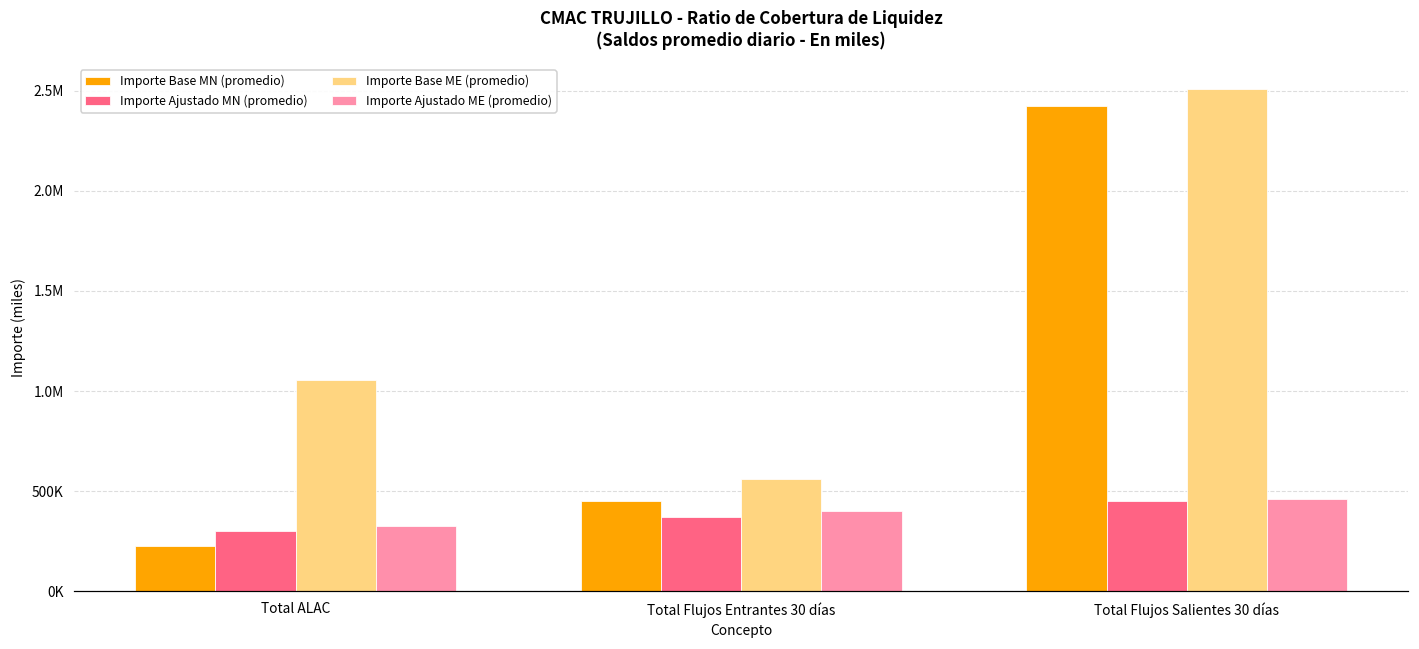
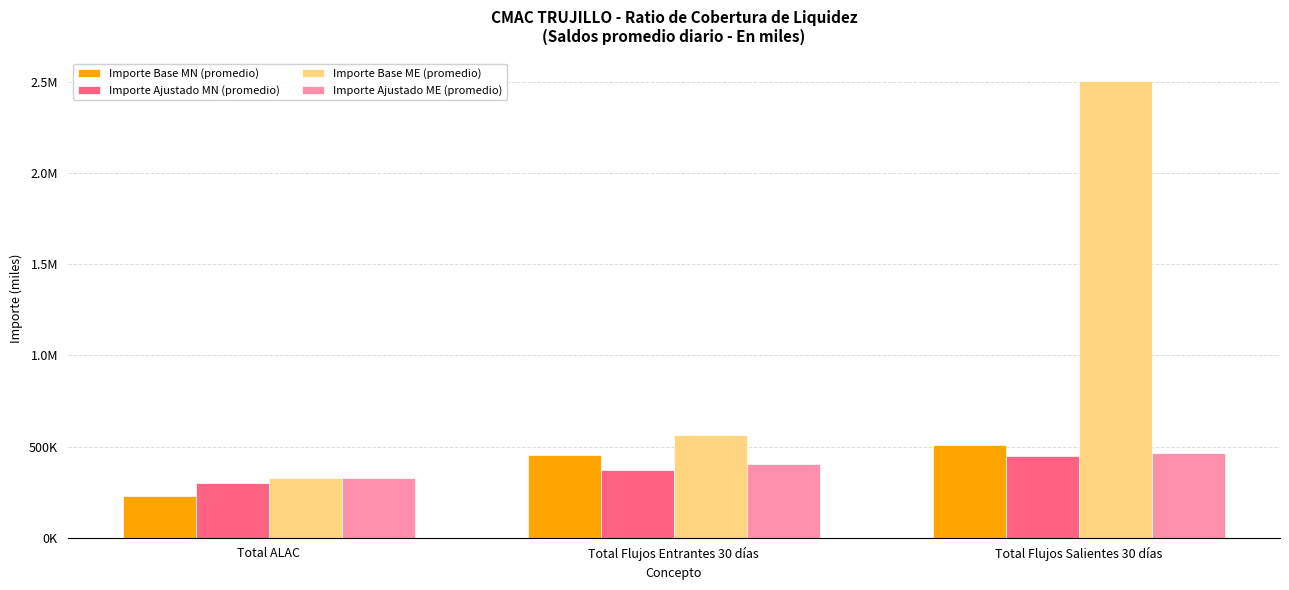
  {
    "Importe Base MN (promedio)": {
      "Total ALAC": 230000,
      "Total Flujos Entrantes 30 días": 450000,
-     "Total Flujos Salientes 30 días": 2430000
+     "Total Flujos Salientes 30 días": 510000
    },
    "Importe Base ME (promedio)": {
-     "Total ALAC": 1050000,
+     "Total ALAC": 330000,
      "Total Flujos Entrantes 30 días": 560000,
      "Total Flujos Salientes 30 días": 2510000
    }
  }
